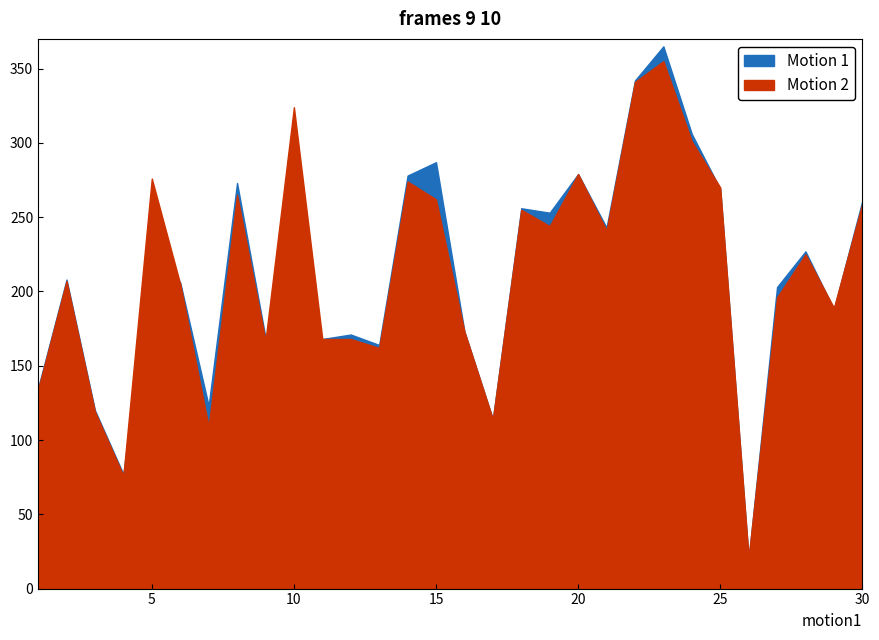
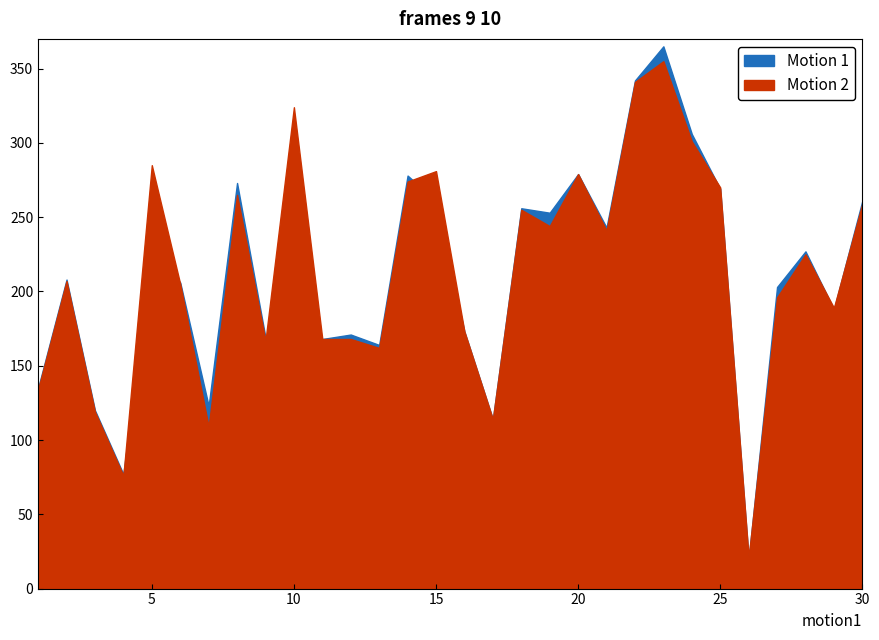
  {
    "Motion 1": {
-     "15": 287,
+     "15": 261,
      "30": 261
    },
    "Motion 2": {
-     "5": 276,
+     "5": 285,
      "10": 324,
-     "15": 262,
+     "15": 281,
      "30": 259
    }
  }
